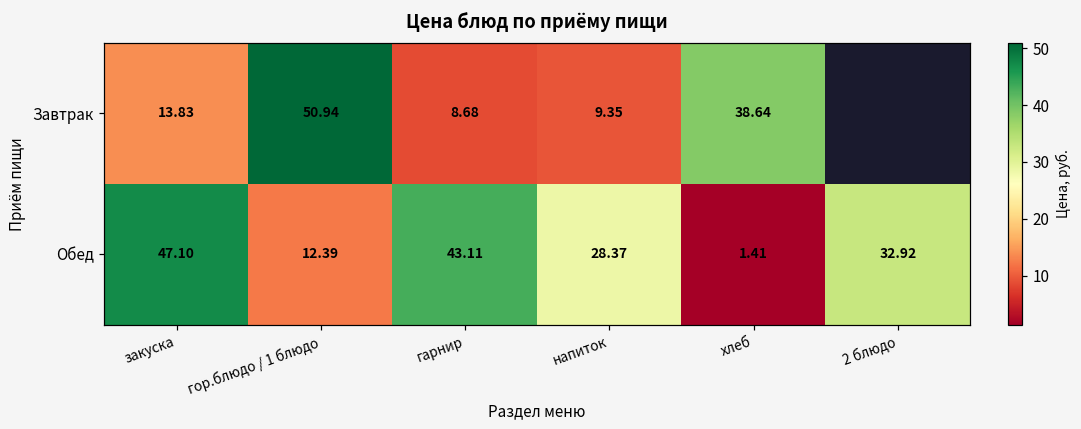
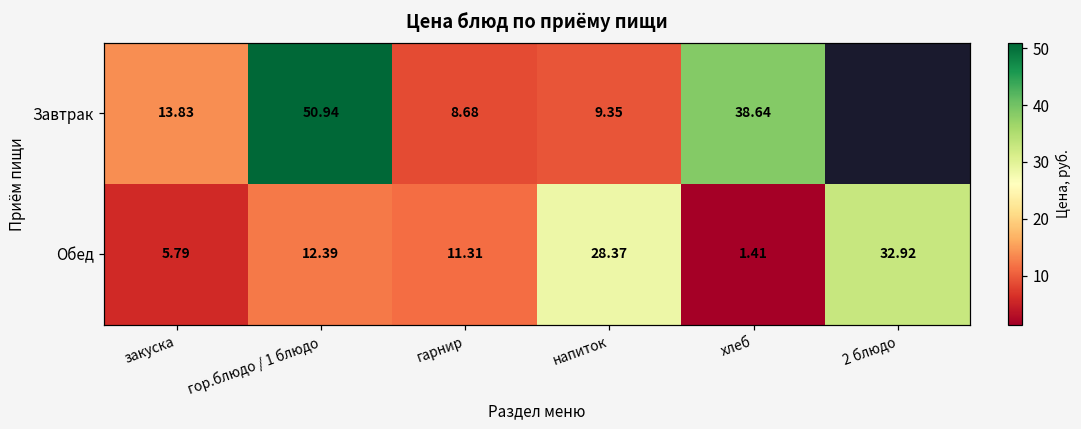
  {
    "Завтрак": {
      "закуска": 13.83,
      "гор.блюдо / 1 блюдо": 50.94,
      "гарнир": 8.68,
      "напиток": 9.35,
      "хлеб": 38.64
    },
    "Обед": {
-     "закуска": 47.10,
+     "закуска": 5.79,
      "гор.блюдо / 1 блюдо": 12.39,
-     "гарнир": 43.11,
+     "гарнир": 11.31,
      "напиток": 28.37,
      "хлеб": 1.41,
      "2 блюдо": 32.92
    }
  }
